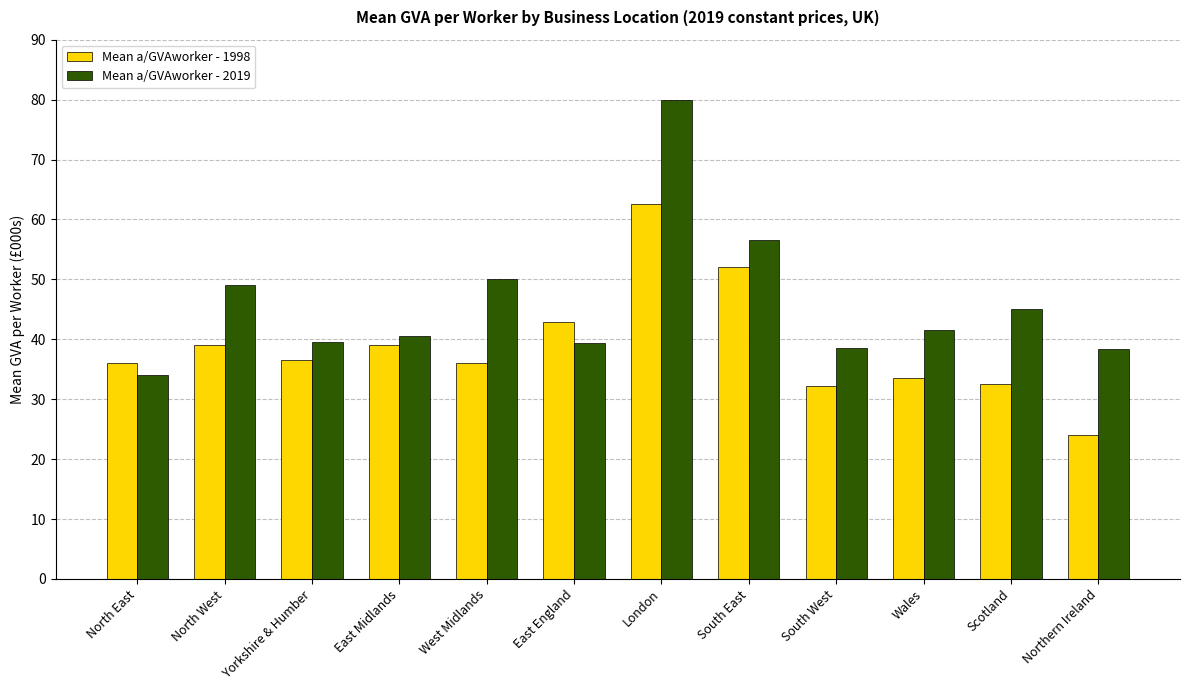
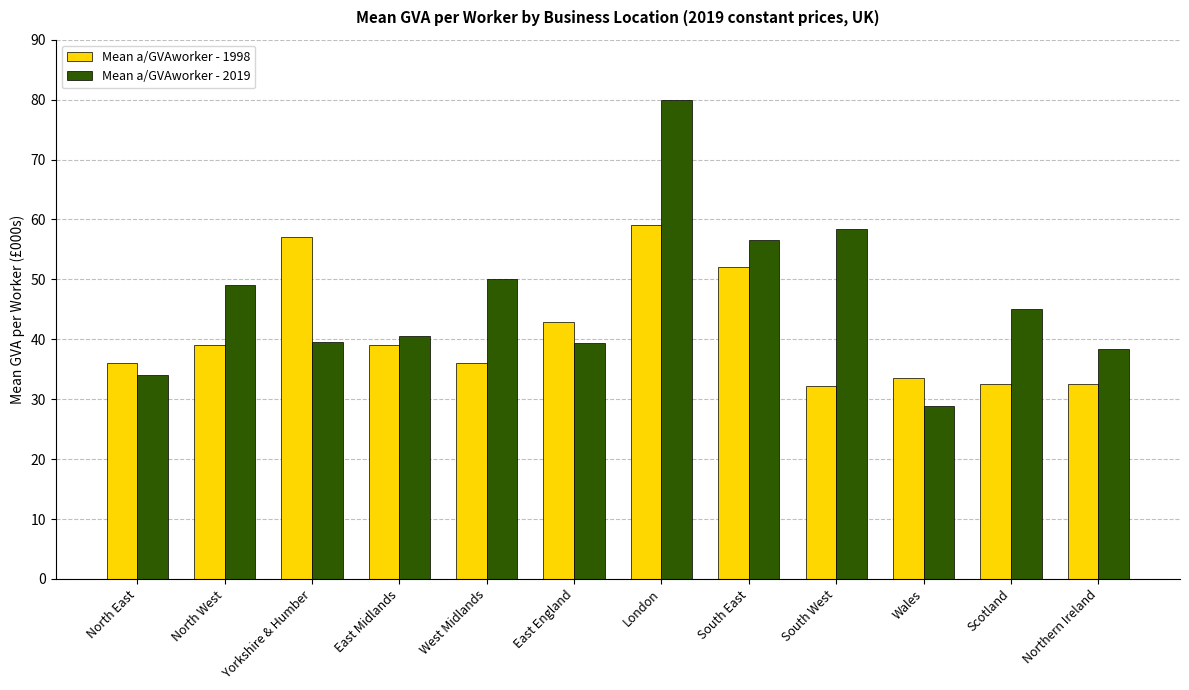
  {
    "Mean a/GVAworker - 1998": {
      "North East": 36,
      "North West": 39,
-     "Yorkshire & Humber": 37,
+     "Yorkshire & Humber": 57,
      "East Midlands": 39,
      "West Midlands": 36,
      "East England": 43,
-     "London": 63,
+     "London": 59,
      "South East": 52,
      "South West": 32,
      "Wales": 34,
      "Scotland": 33,
-     "Northern Ireland": 24
+     "Northern Ireland": 33
    },
    "Mean a/GVAworker - 2019": {
      "North East": 34,
      "North West": 49,
      "Yorkshire & Humber": 40,
      "East Midlands": 41,
      "West Midlands": 50,
      "East England": 39,
      "London": 80,
      "South East": 57,
-     "South West": 39,
-     "Wales": 42,
+     "South West": 58,
+     "Wales": 29,
      "Scotland": 45,
      "Northern Ireland": 38
    }
  }
